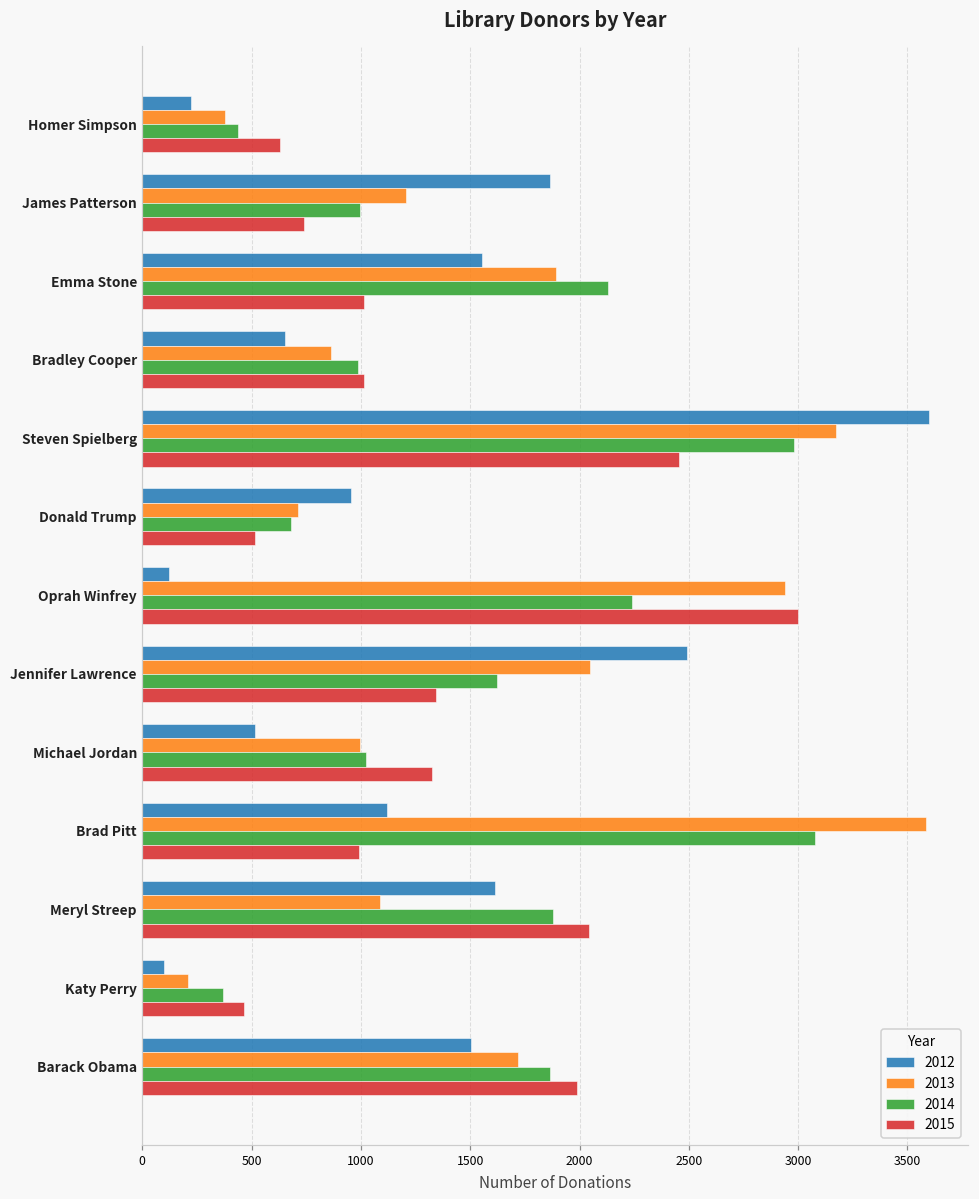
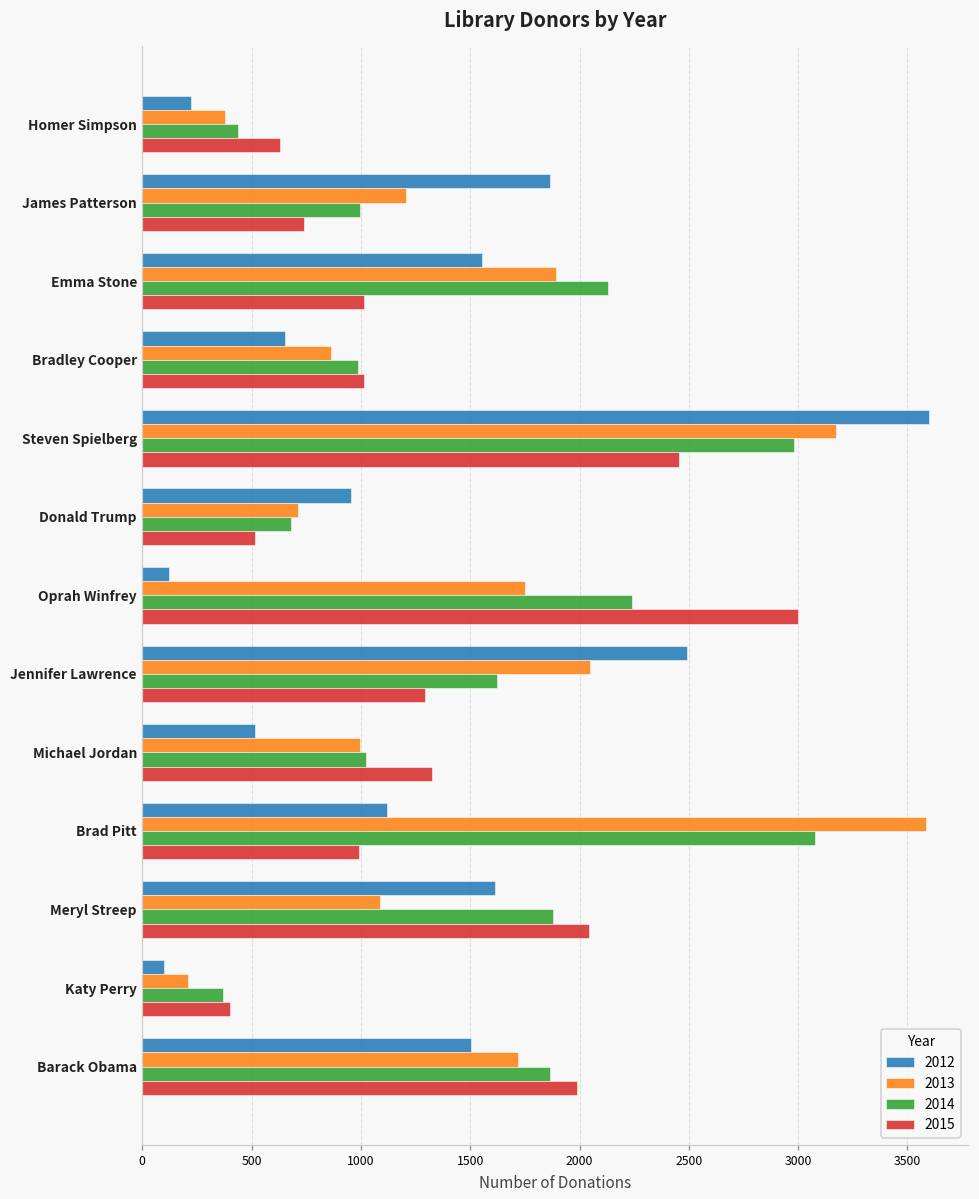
  {
    "2012": {
      "Homer Simpson": 220,
      "James Patterson": 1860,
      "Emma Stone": 1550,
      "Bradley Cooper": 650,
      "Steven Spielberg": 3600,
      "Donald Trump": 960,
      "Oprah Winfrey": 120,
      "Jennifer Lawrence": 2490,
      "Michael Jordan": 520,
      "Brad Pitt": 1120,
      "Meryl Streep": 1610,
      "Katy Perry": 100,
      "Barack Obama": 1500
    },
    "2013": {
      "Homer Simpson": 380,
      "James Patterson": 1200,
      "Emma Stone": 1890,
      "Bradley Cooper": 870,
      "Steven Spielberg": 3170,
      "Donald Trump": 710,
-     "Oprah Winfrey": 2940,
+     "Oprah Winfrey": 1750,
      "Jennifer Lawrence": 2050,
      "Michael Jordan": 990,
      "Brad Pitt": 3580,
      "Meryl Streep": 1090,
      "Katy Perry": 210,
      "Barack Obama": 1720
    },
    "2014": {
      "Homer Simpson": 440,
      "James Patterson": 1000,
      "Emma Stone": 2130,
      "Bradley Cooper": 990,
      "Steven Spielberg": 2980,
      "Donald Trump": 680,
      "Oprah Winfrey": 2240,
      "Jennifer Lawrence": 1620,
      "Michael Jordan": 1020,
      "Brad Pitt": 3080,
      "Meryl Streep": 1880,
      "Katy Perry": 370,
      "Barack Obama": 1870
    },
    "2015": {
      "Homer Simpson": 630,
      "James Patterson": 740,
      "Emma Stone": 1010,
      "Bradley Cooper": 1010,
      "Steven Spielberg": 2460,
      "Donald Trump": 520,
      "Oprah Winfrey": 3000,
-     "Jennifer Lawrence": 1350,
+     "Jennifer Lawrence": 1290,
      "Michael Jordan": 1330,
      "Brad Pitt": 990,
      "Meryl Streep": 2040,
-     "Katy Perry": 470,
+     "Katy Perry": 400,
      "Barack Obama": 1990
    }
  }
